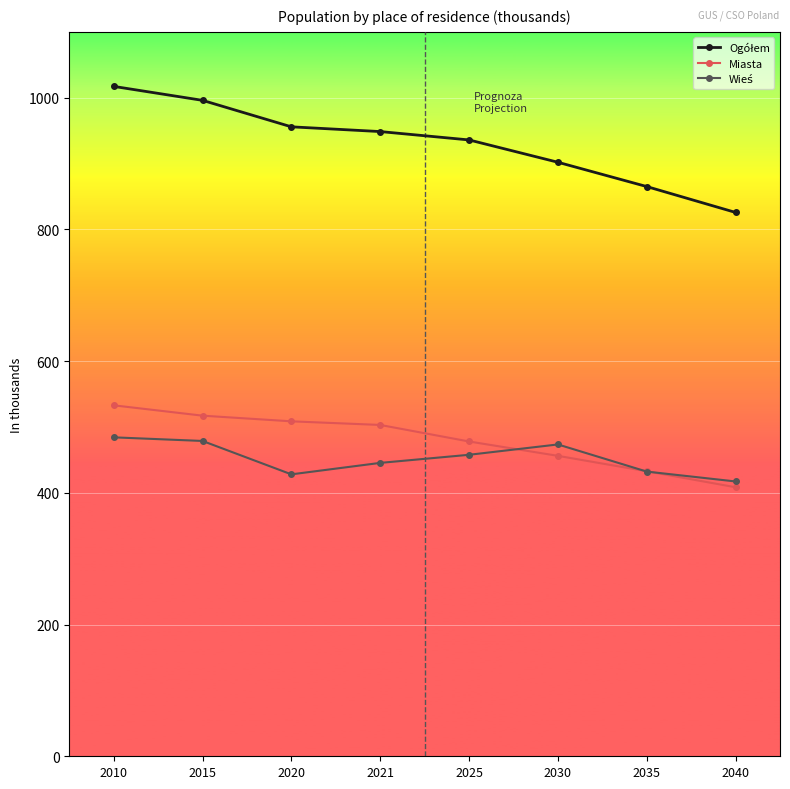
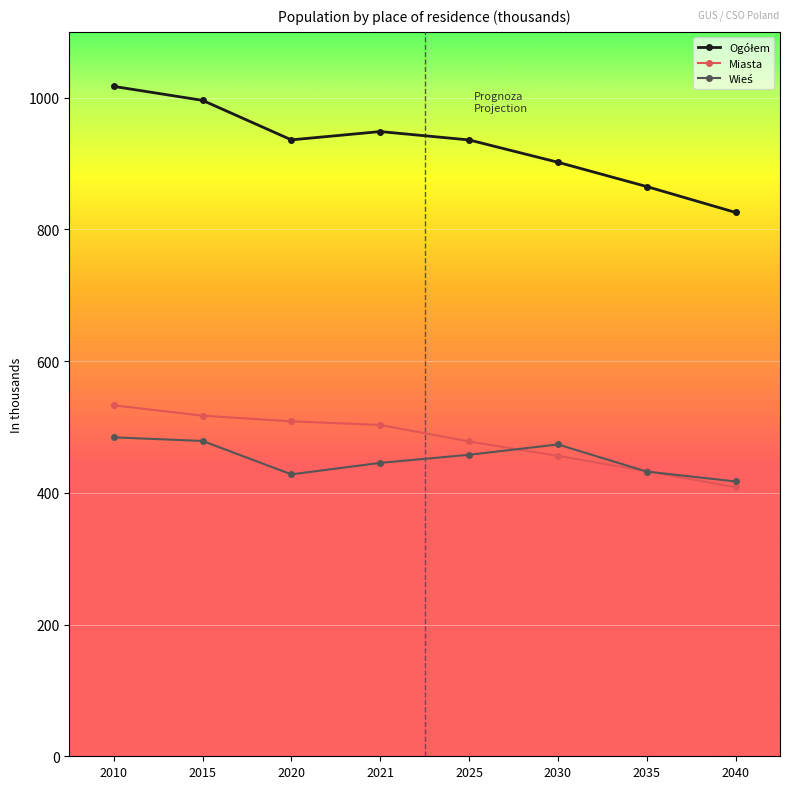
  {
    "Ogółem": {
      "2010": 1020,
      "2015": 1000,
-     "2020": 960,
+     "2020": 940,
      "2021": 950,
      "2025": 940,
      "2030": 900,
      "2035": 870,
      "2040": 830
    },
    "Miasta": {
      "2010": 530,
      "2015": 520,
      "2020": 510,
      "2021": 500,
      "2025": 480,
      "2030": 460,
      "2040": 410
    },
    "Wieś": {
      "2010": 480,
      "2015": 480,
      "2020": 430,
      "2021": 450,
      "2025": 460,
      "2030": 470,
      "2040": 420
    }
  }
